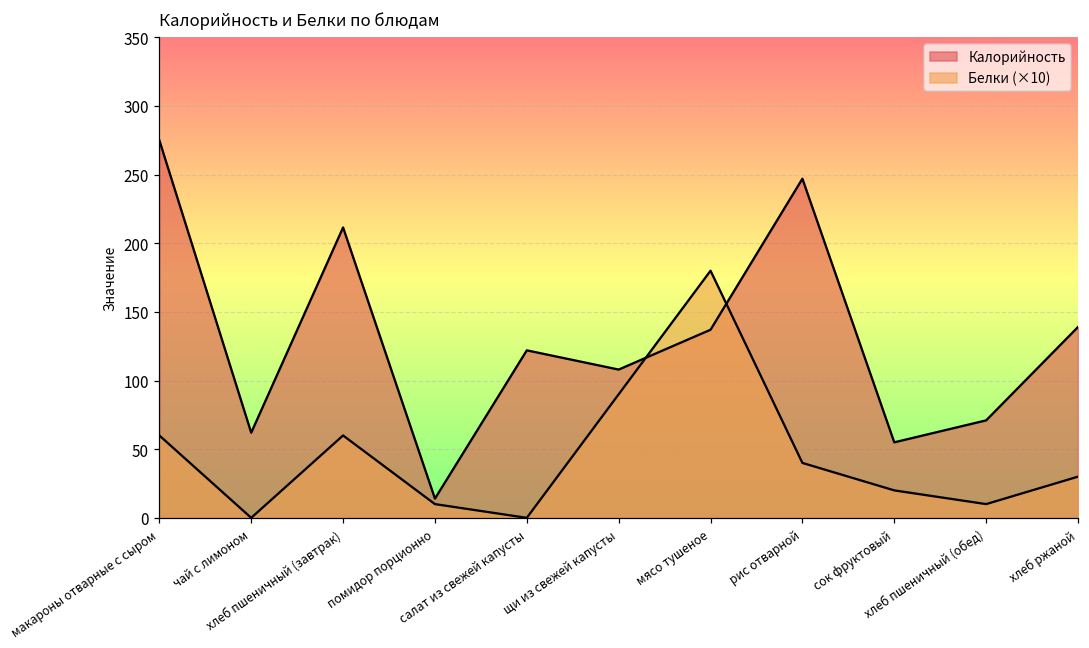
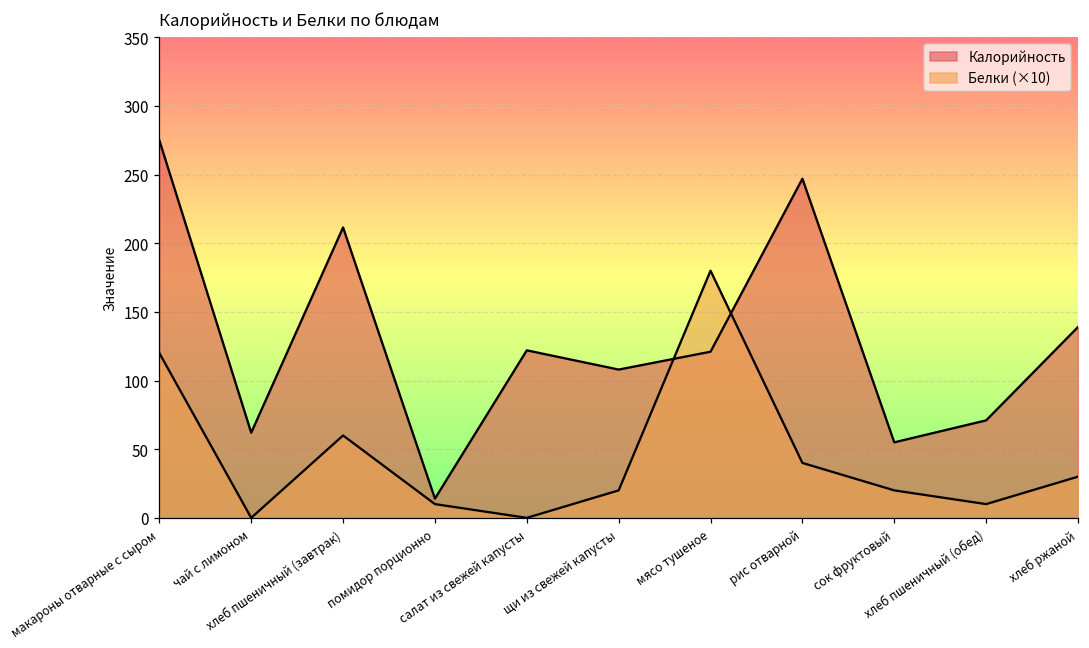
  {
    "Калорийность": {
      "макароны отварные с сыром": 275,
      "чай с лимоном": 62,
      "хлеб пшеничный (завтрак)": 212,
      "помидор порционно": 14,
      "салат из свежей капусты": 122,
      "щи из свежей капусты": 108,
-     "мясо тушеное": 137,
+     "мясо тушеное": 121,
      "рис отварной": 247,
      "сок фруктовый": 55,
      "хлеб пшеничный (обед)": 71,
      "хлеб ржаной": 139
    },
    "Белки (×10)": {
-     "макароны отварные с сыром": 60,
+     "макароны отварные с сыром": 120,
      "чай с лимоном": 0,
      "хлеб пшеничный (завтрак)": 60,
      "помидор порционно": 10,
      "салат из свежей капусты": 0,
-     "щи из свежей капусты": 90,
+     "щи из свежей капусты": 20,
      "мясо тушеное": 180,
      "рис отварной": 40,
      "сок фруктовый": 20,
      "хлеб пшеничный (обед)": 10,
      "хлеб ржаной": 30
    }
  }
